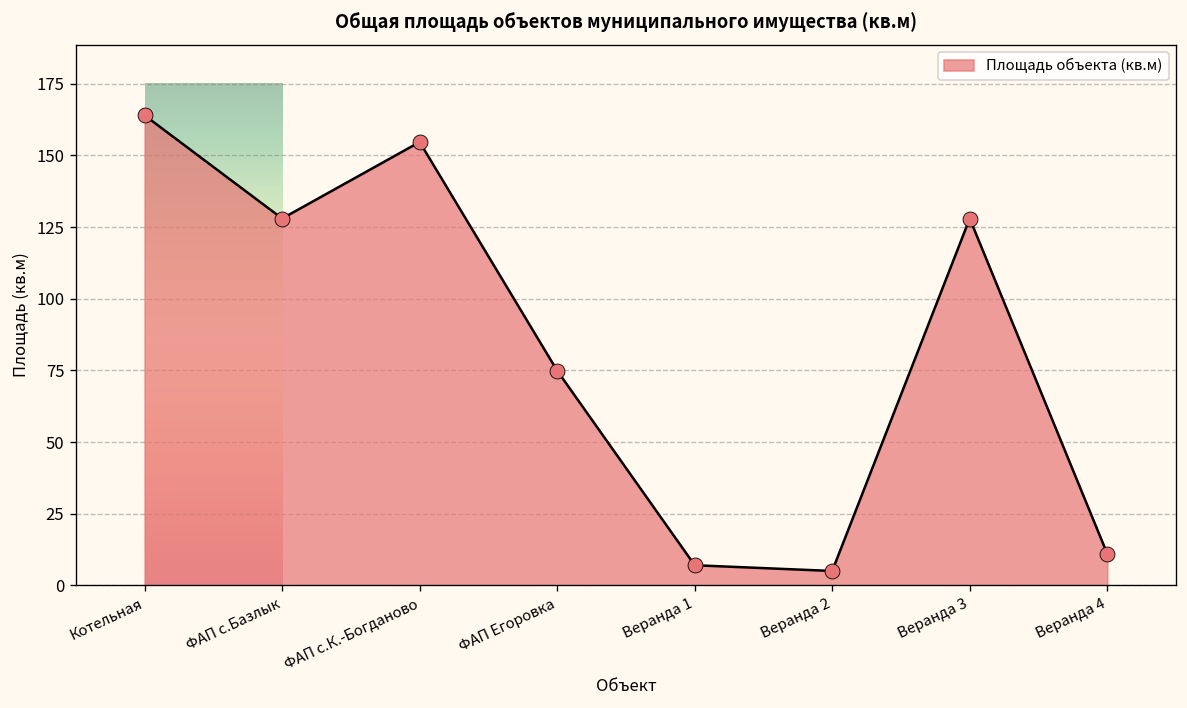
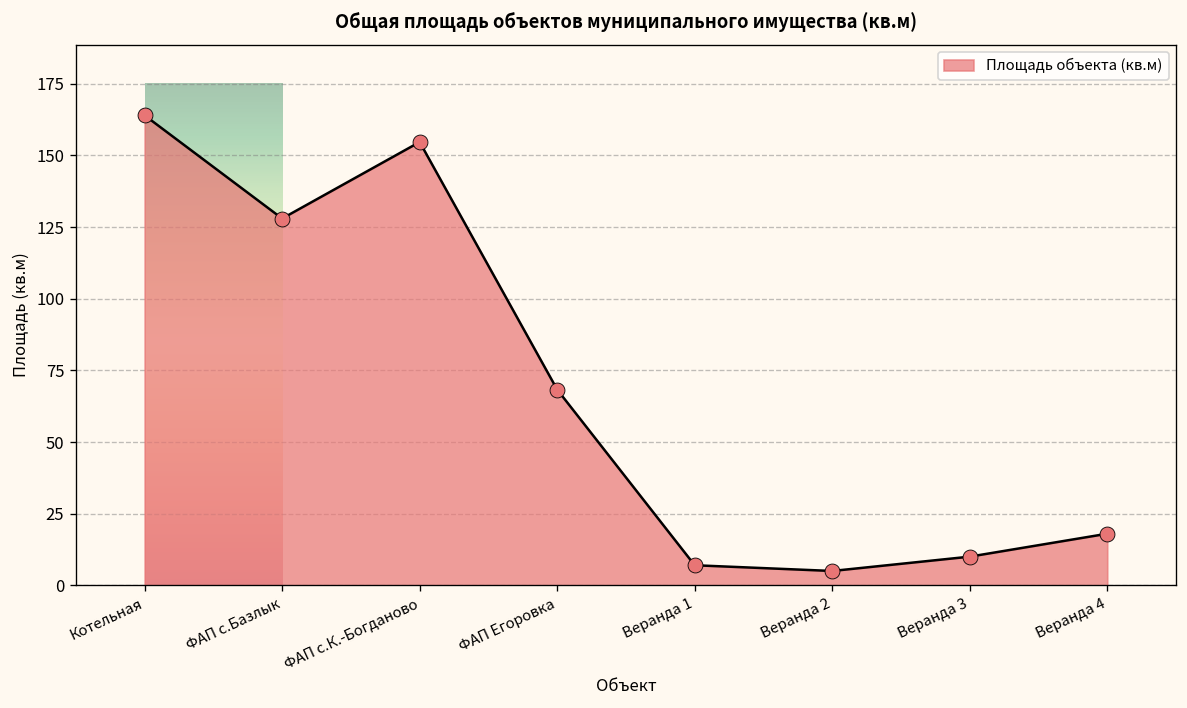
  {
    "Котельная": 164,
    "ФАП с.Базлык": 128,
    "ФАП с.К.-Богданово": 155,
-   "ФАП Егоровка": 75,
+   "ФАП Егоровка": 68,
    "Веранда 1": 7,
    "Веранда 2": 5,
-   "Веранда 3": 128,
-   "Веранда 4": 11
+   "Веранда 3": 10,
+   "Веранда 4": 18
  }
